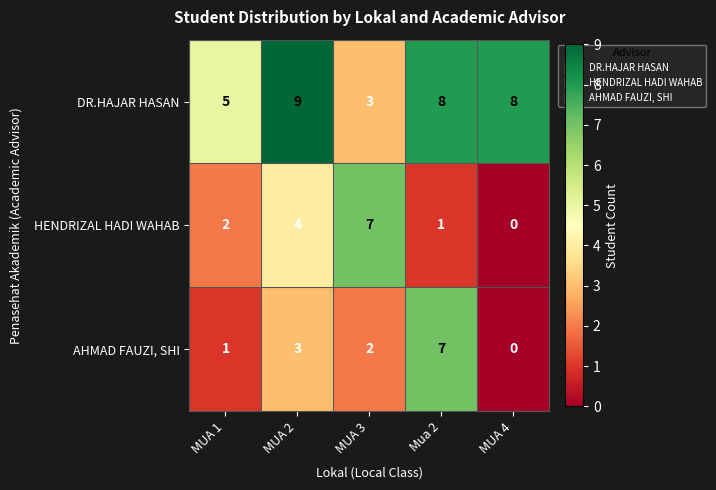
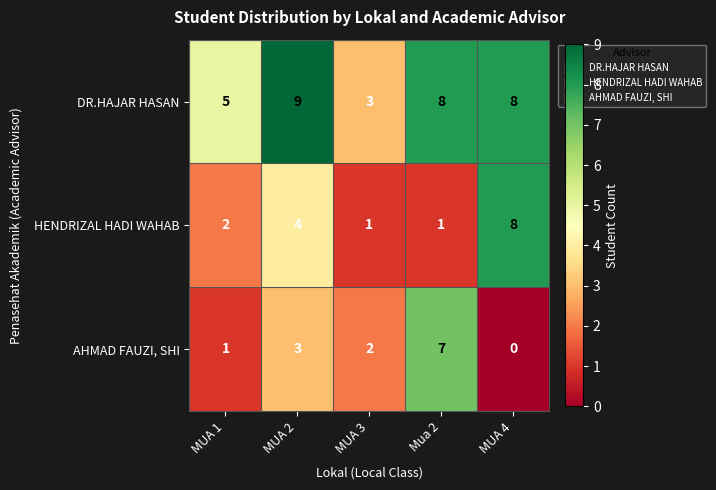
  {
    "DR.HAJAR HASAN": {
      "MUA 1": 5,
      "MUA 2": 9,
      "MUA 3": 3,
      "Mua 2": 8,
      "MUA 4": 8
    },
    "HENDRIZAL HADI WAHAB": {
      "MUA 1": 2,
      "MUA 2": 4,
-     "MUA 3": 7,
+     "MUA 3": 1,
      "Mua 2": 1,
-     "MUA 4": 0
+     "MUA 4": 8
    },
    "AHMAD FAUZI, SHI": {
      "MUA 1": 1,
      "MUA 2": 3,
      "MUA 3": 2,
      "Mua 2": 7,
      "MUA 4": 0
    }
  }
